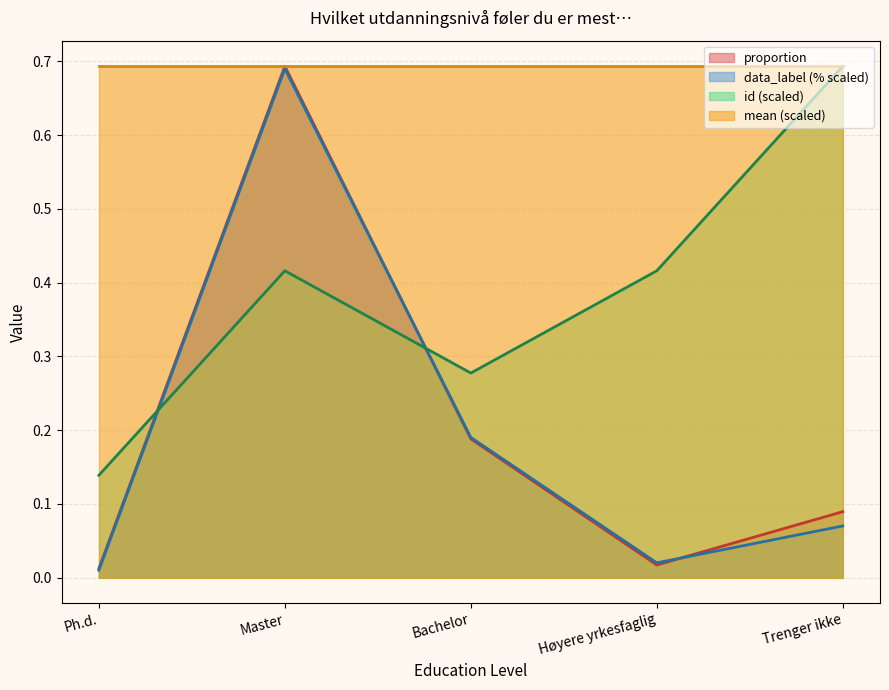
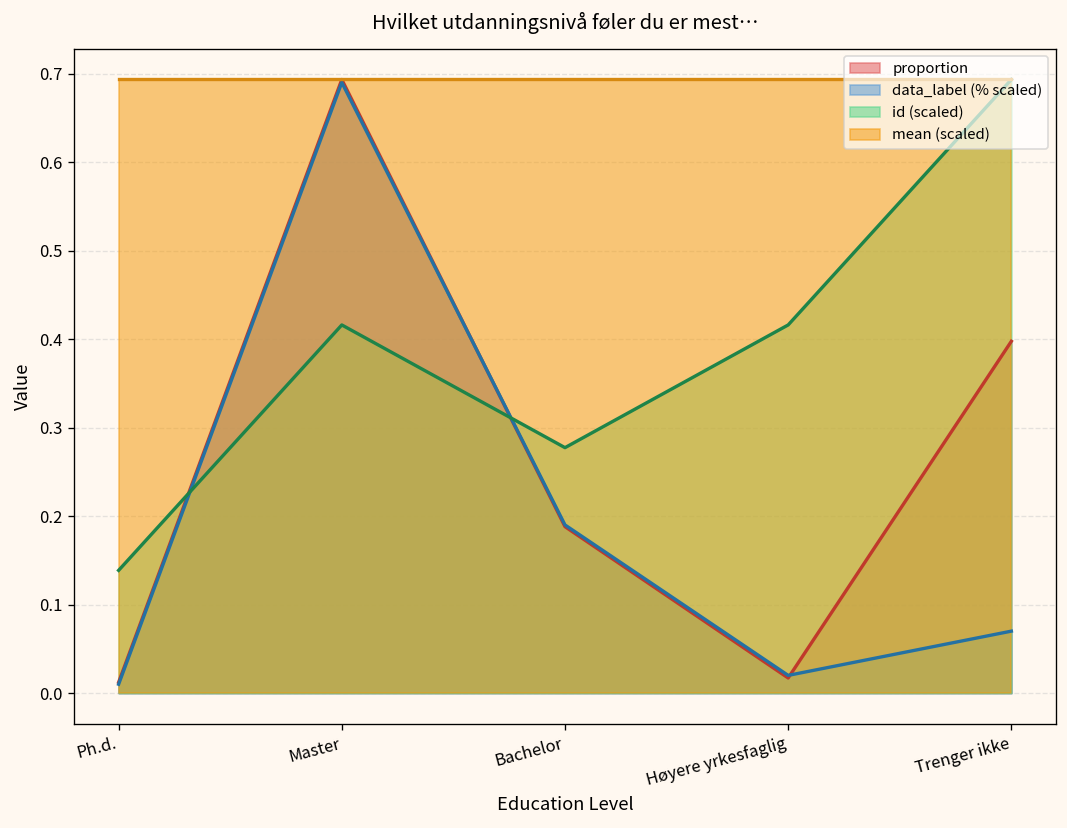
  {
    "proportion": {
-     "Trenger ikke": 0.09
+     "Trenger ikke": 0.40
    },
    "data_label (% scaled)": {
      "Trenger ikke": 0.07
    },
    "id (scaled)": {
      "Ph.d.": 0.14,
      "Master": 0.42,
      "Bachelor": 0.28,
      "Høyere yrkesfaglig": 0.42
    },
    "mean (scaled)": {
      "Ph.d.": 0.69,
      "Bachelor": 0.69,
      "Høyere yrkesfaglig": 0.69
    }
  }
